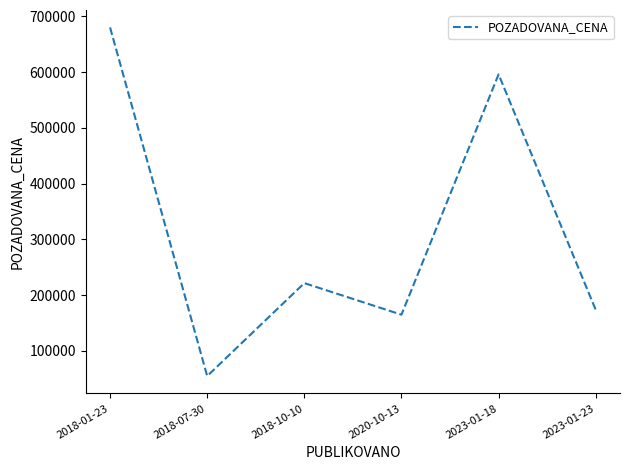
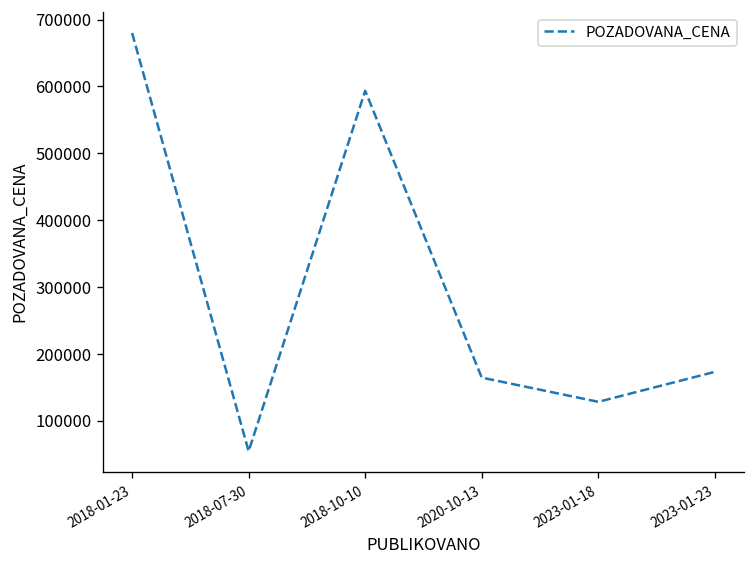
  {
    "2018-01-23": 680000,
    "2018-07-30": 50000,
-   "2018-10-10": 220000,
+   "2018-10-10": 590000,
    "2020-10-13": 160000,
-   "2023-01-18": 600000,
+   "2023-01-18": 130000,
    "2023-01-23": 170000
  }
